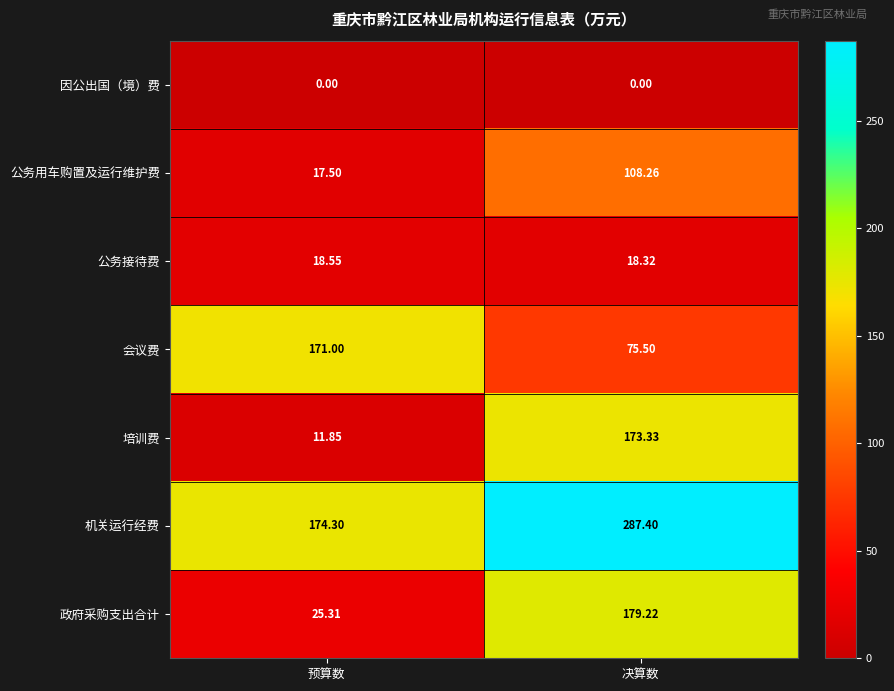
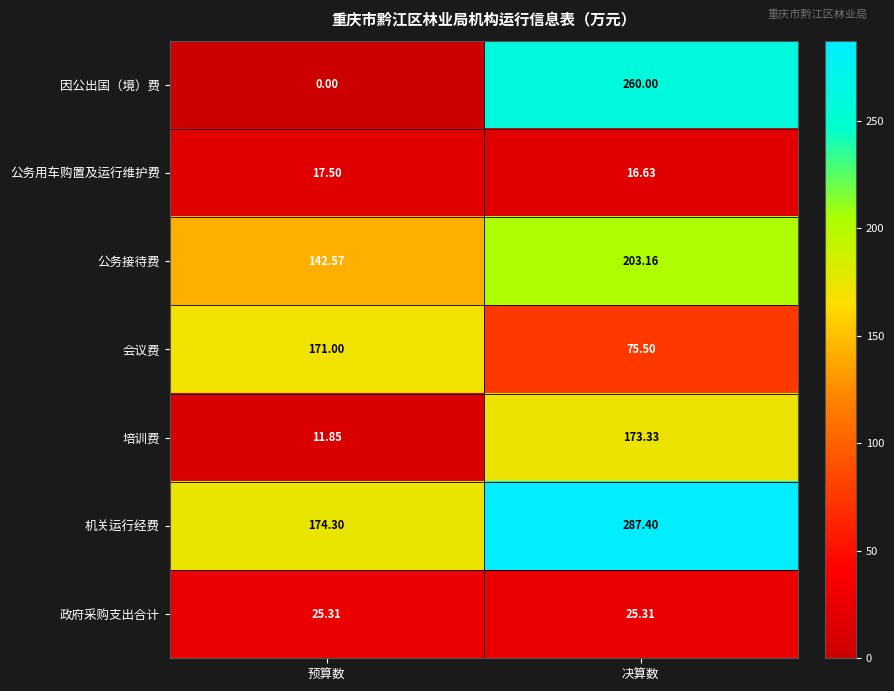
  {
    "因公出国（境）费": {
      "预算数": 0.00,
-     "决算数": 0.00
+     "决算数": 260.00
    },
    "公务用车购置及运行维护费": {
      "预算数": 17.50,
-     "决算数": 108.26
+     "决算数": 16.63
    },
    "公务接待费": {
-     "预算数": 18.55,
-     "决算数": 18.32
+     "预算数": 142.57,
+     "决算数": 203.16
    },
    "会议费": {
      "预算数": 171.00,
      "决算数": 75.50
    },
    "培训费": {
      "预算数": 11.85,
      "决算数": 173.33
    },
    "机关运行经费": {
      "预算数": 174.30,
      "决算数": 287.40
    },
    "政府采购支出合计": {
      "预算数": 25.31,
-     "决算数": 179.22
+     "决算数": 25.31
    }
  }
